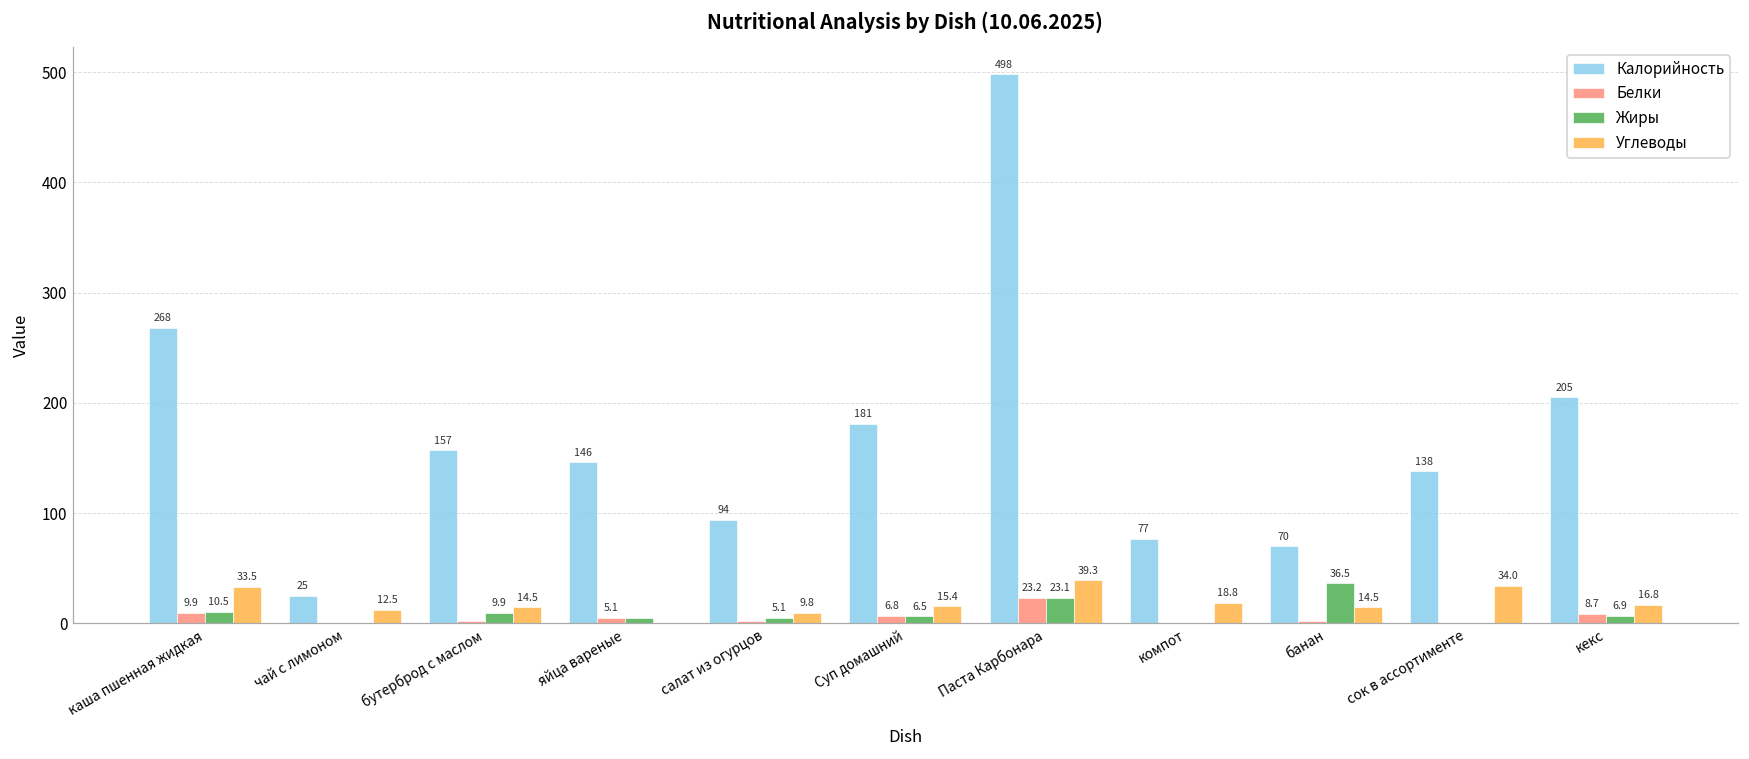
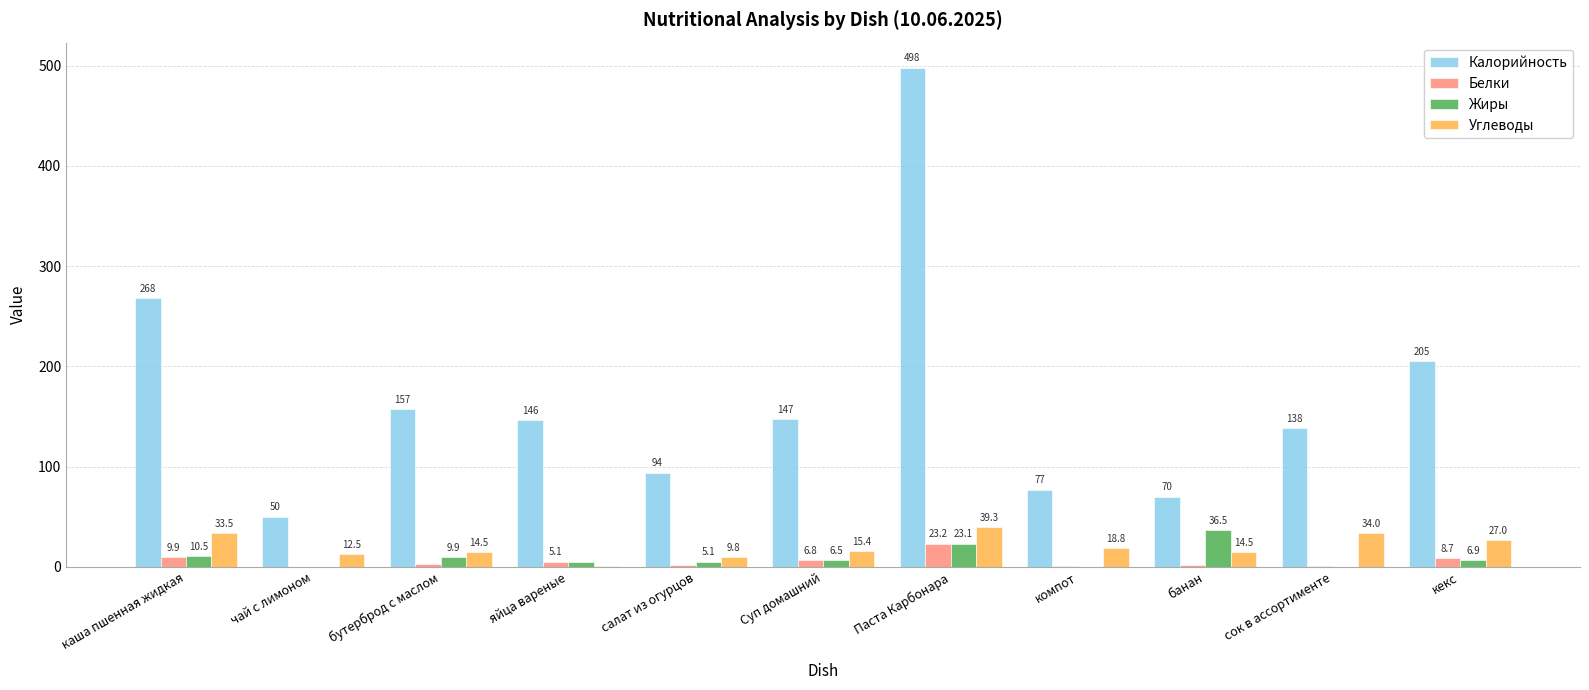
  {
    "Калорийность": {
      "каша пшенная жидкая": 268,
-     "чай с лимоном": 25,
+     "чай с лимоном": 50,
      "бутерброд с маслом": 157,
      "яйца вареные": 146,
      "салат из огурцов": 94,
-     "Суп домашний": 181,
+     "Суп домашний": 147,
      "Паста Карбонара": 498,
      "компот": 77,
      "банан": 70,
      "сок в ассортименте": 138,
      "кекс": 205
    },
    "Белки": {
      "каша пшенная жидкая": 9.9,
      "яйца вареные": 5.1,
      "Суп домашний": 6.8,
      "Паста Карбонара": 23.2,
      "кекс": 8.7
    },
    "Жиры": {
      "каша пшенная жидкая": 10.5,
      "бутерброд с маслом": 9.9,
      "салат из огурцов": 5.1,
      "Суп домашний": 6.5,
      "Паста Карбонара": 23.1,
      "банан": 36.5,
      "кекс": 6.9
    },
    "Углеводы": {
      "каша пшенная жидкая": 33.5,
      "чай с лимоном": 12.5,
      "бутерброд с маслом": 14.5,
      "салат из огурцов": 9.8,
      "Суп домашний": 15.4,
      "Паста Карбонара": 39.3,
      "компот": 18.8,
      "банан": 14.5,
      "сок в ассортименте": 34.0,
-     "кекс": 16.8
+     "кекс": 27.0
    }
  }
